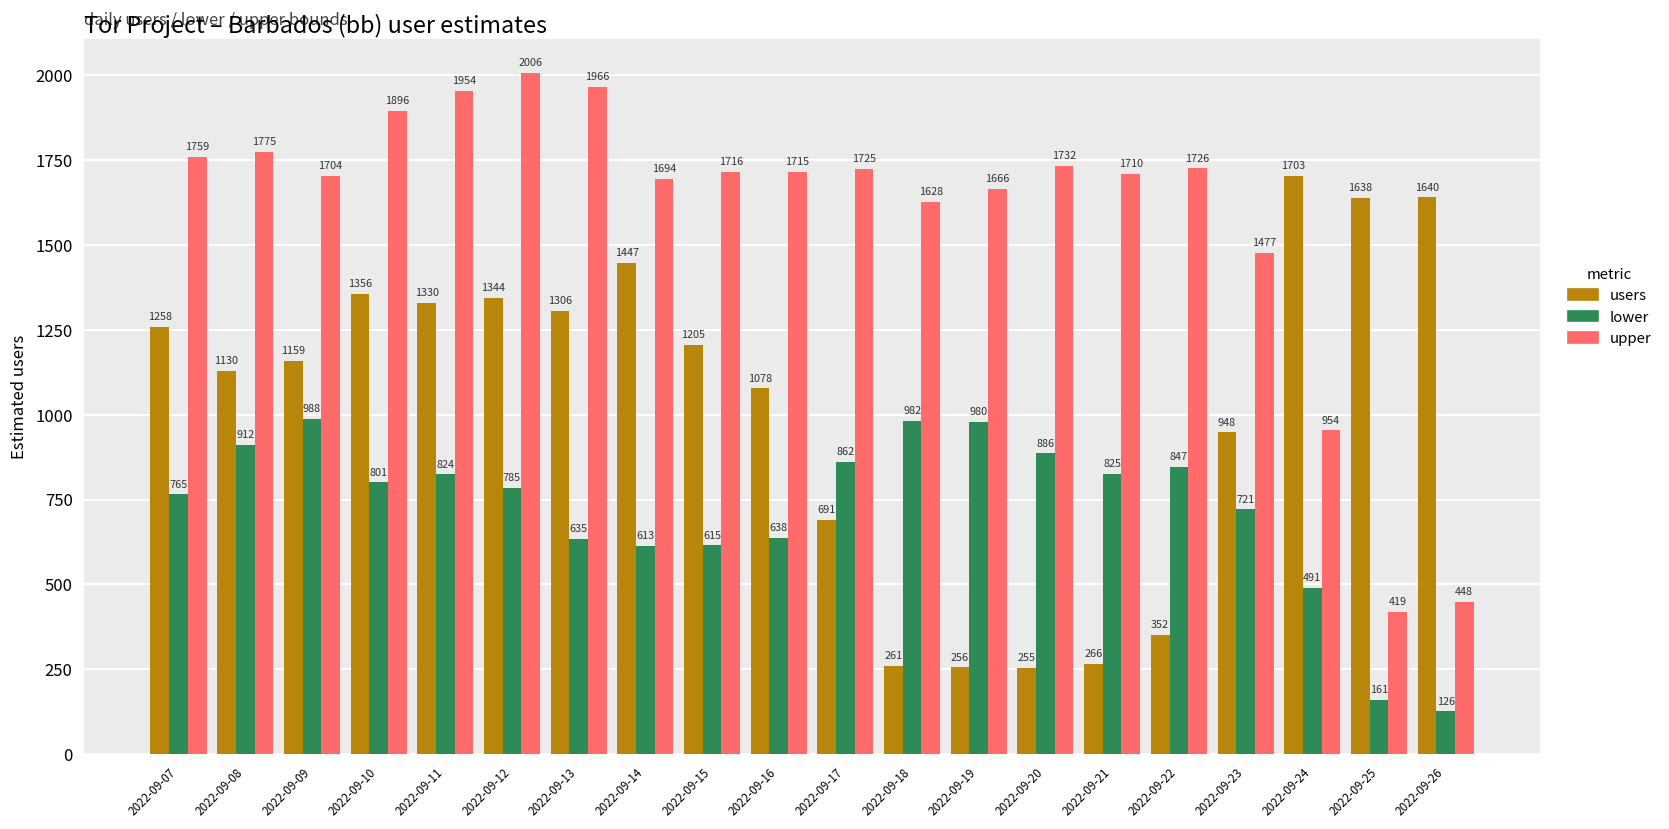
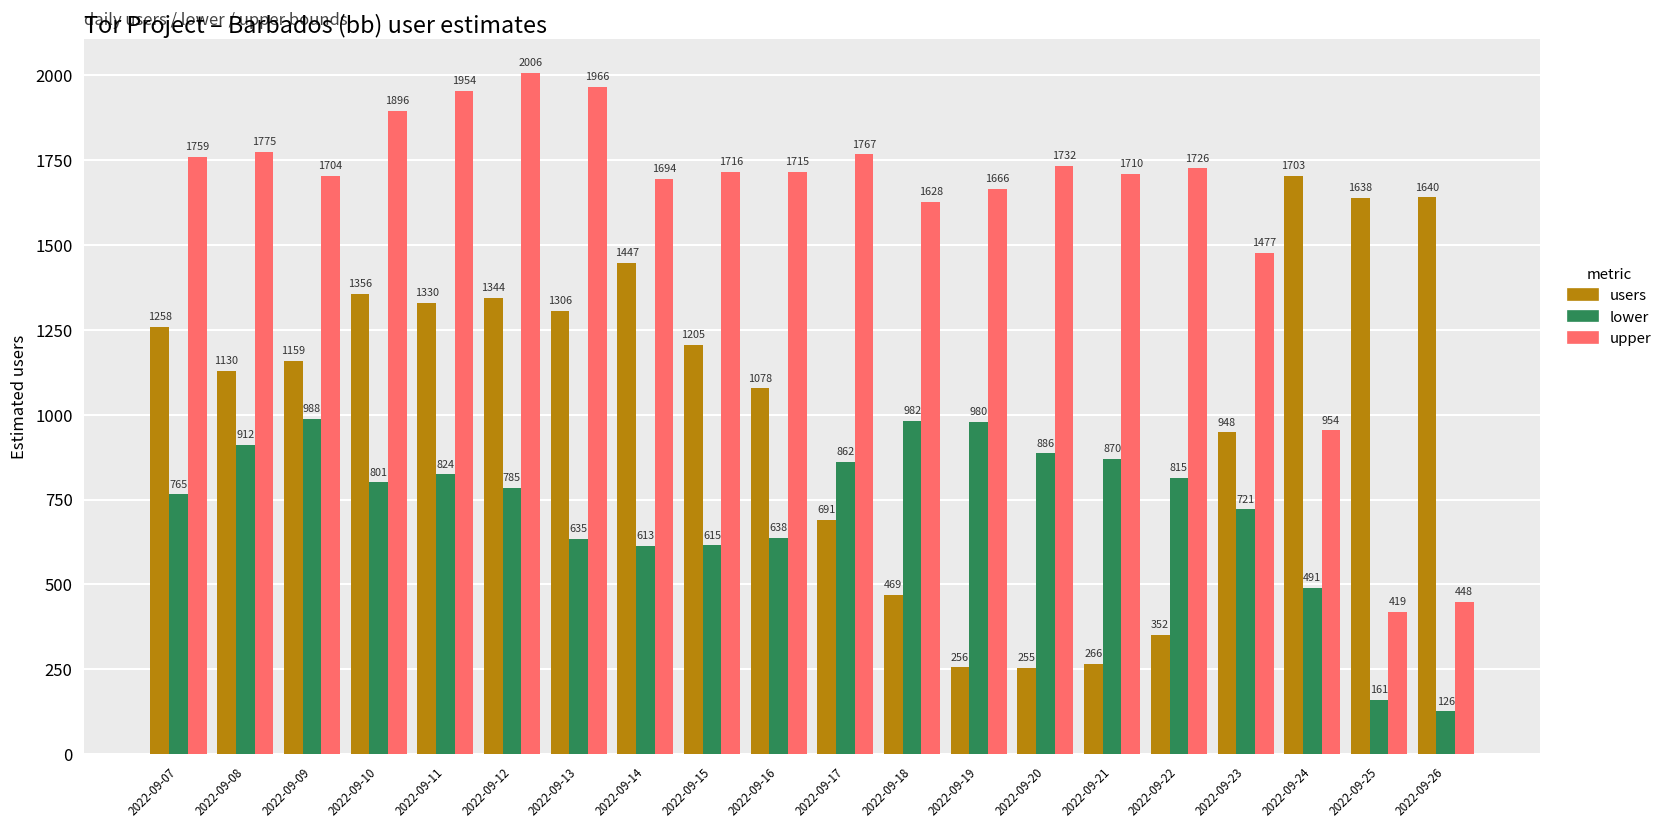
  {
    "users": {
      "2022-09-07": 1258,
      "2022-09-08": 1130,
      "2022-09-09": 1159,
      "2022-09-10": 1356,
      "2022-09-11": 1330,
      "2022-09-12": 1344,
      "2022-09-13": 1306,
      "2022-09-14": 1447,
      "2022-09-15": 1205,
      "2022-09-16": 1078,
      "2022-09-17": 691,
-     "2022-09-18": 261,
+     "2022-09-18": 469,
      "2022-09-19": 256,
      "2022-09-20": 255,
      "2022-09-21": 266,
      "2022-09-22": 352,
      "2022-09-23": 948,
      "2022-09-24": 1703,
      "2022-09-25": 1638,
      "2022-09-26": 1640
    },
    "lower": {
      "2022-09-07": 765,
      "2022-09-08": 912,
      "2022-09-09": 988,
      "2022-09-10": 801,
      "2022-09-11": 824,
      "2022-09-12": 785,
      "2022-09-13": 635,
      "2022-09-14": 613,
      "2022-09-15": 615,
      "2022-09-16": 638,
      "2022-09-17": 862,
      "2022-09-18": 982,
      "2022-09-19": 980,
      "2022-09-20": 886,
-     "2022-09-21": 825,
-     "2022-09-22": 847,
+     "2022-09-21": 870,
+     "2022-09-22": 815,
      "2022-09-23": 721,
      "2022-09-24": 491,
      "2022-09-25": 161,
      "2022-09-26": 126
    },
    "upper": {
      "2022-09-07": 1759,
      "2022-09-08": 1775,
      "2022-09-09": 1704,
      "2022-09-10": 1896,
      "2022-09-11": 1954,
      "2022-09-12": 2006,
      "2022-09-13": 1966,
      "2022-09-14": 1694,
      "2022-09-15": 1716,
      "2022-09-16": 1715,
-     "2022-09-17": 1725,
+     "2022-09-17": 1767,
      "2022-09-18": 1628,
      "2022-09-19": 1666,
      "2022-09-20": 1732,
      "2022-09-21": 1710,
      "2022-09-22": 1726,
      "2022-09-23": 1477,
      "2022-09-24": 954,
      "2022-09-25": 419,
      "2022-09-26": 448
    }
  }
